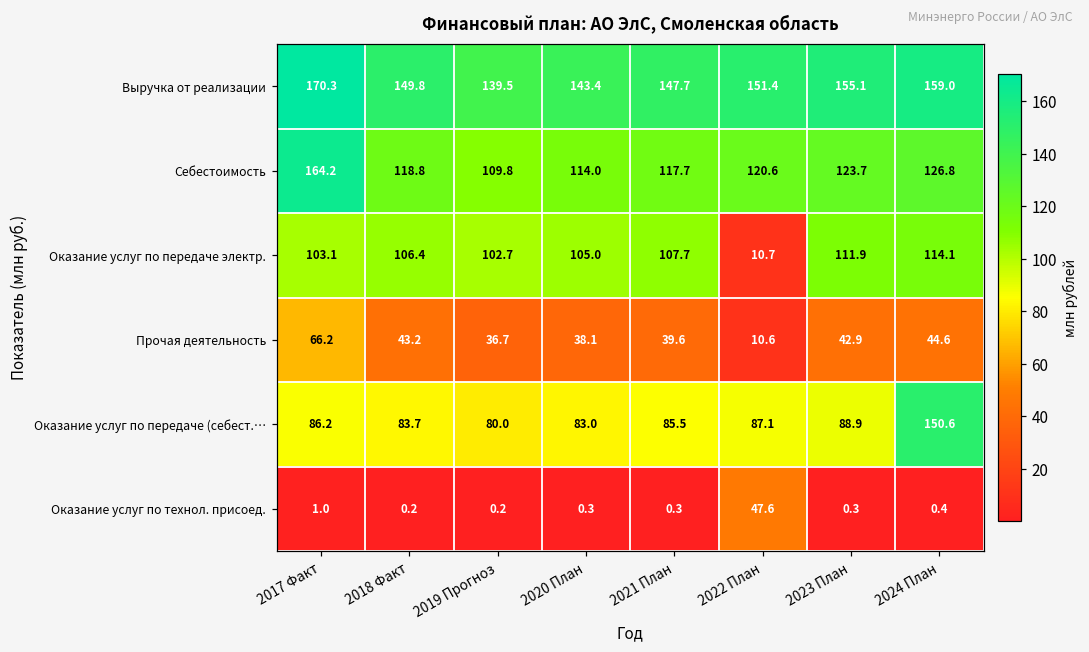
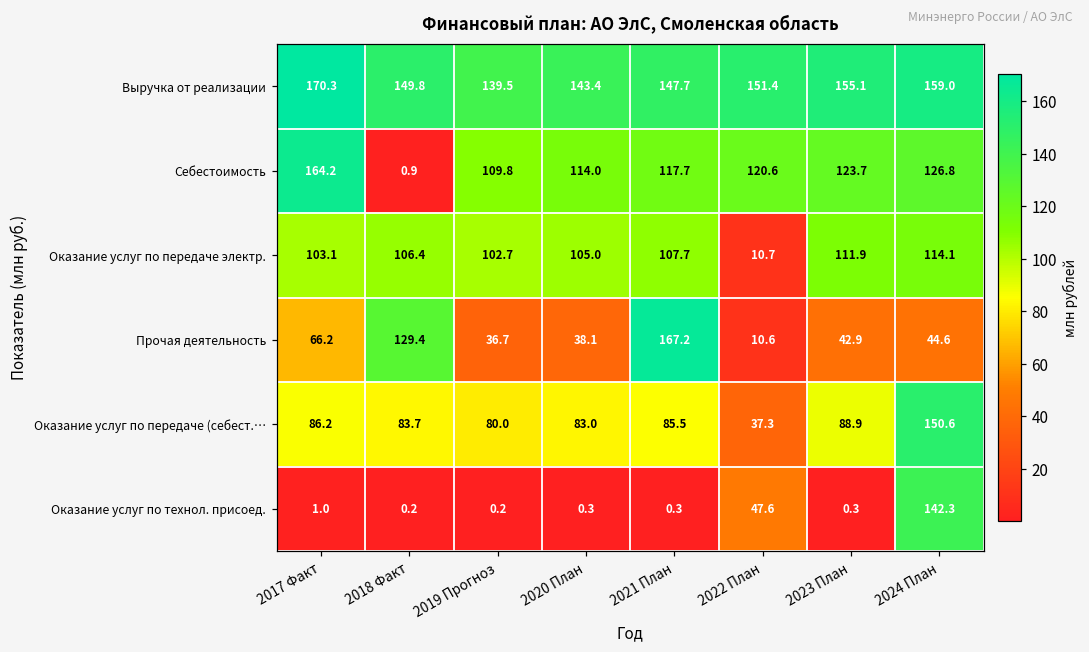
  {
    "Выручка от реализации": {
      "2017 Факт": 170.3,
      "2018 Факт": 149.8,
      "2019 Прогноз": 139.5,
      "2020 План": 143.4,
      "2021 План": 147.7,
      "2022 План": 151.4,
      "2023 План": 155.1,
      "2024 План": 159.0
    },
    "Себестоимость": {
      "2017 Факт": 164.2,
-     "2018 Факт": 118.8,
+     "2018 Факт": 0.9,
      "2019 Прогноз": 109.8,
      "2020 План": 114.0,
      "2021 План": 117.7,
      "2022 План": 120.6,
      "2023 План": 123.7,
      "2024 План": 126.8
    },
    "Оказание услуг по передаче электр.": {
      "2017 Факт": 103.1,
      "2018 Факт": 106.4,
      "2019 Прогноз": 102.7,
      "2020 План": 105.0,
      "2021 План": 107.7,
      "2022 План": 10.7,
      "2023 План": 111.9,
      "2024 План": 114.1
    },
    "Прочая деятельность": {
      "2017 Факт": 66.2,
-     "2018 Факт": 43.2,
+     "2018 Факт": 129.4,
      "2019 Прогноз": 36.7,
      "2020 План": 38.1,
-     "2021 План": 39.6,
+     "2021 План": 167.2,
      "2022 План": 10.6,
      "2023 План": 42.9,
      "2024 План": 44.6
    },
    "Оказание услуг по передаче (себест.…": {
      "2017 Факт": 86.2,
      "2018 Факт": 83.7,
      "2019 Прогноз": 80.0,
      "2020 План": 83.0,
      "2021 План": 85.5,
-     "2022 План": 87.1,
+     "2022 План": 37.3,
      "2023 План": 88.9,
      "2024 План": 150.6
    },
    "Оказание услуг по технол. присоед.": {
      "2017 Факт": 1.0,
      "2018 Факт": 0.2,
      "2019 Прогноз": 0.2,
      "2020 План": 0.3,
      "2021 План": 0.3,
      "2022 План": 47.6,
      "2023 План": 0.3,
-     "2024 План": 0.4
+     "2024 План": 142.3
    }
  }
